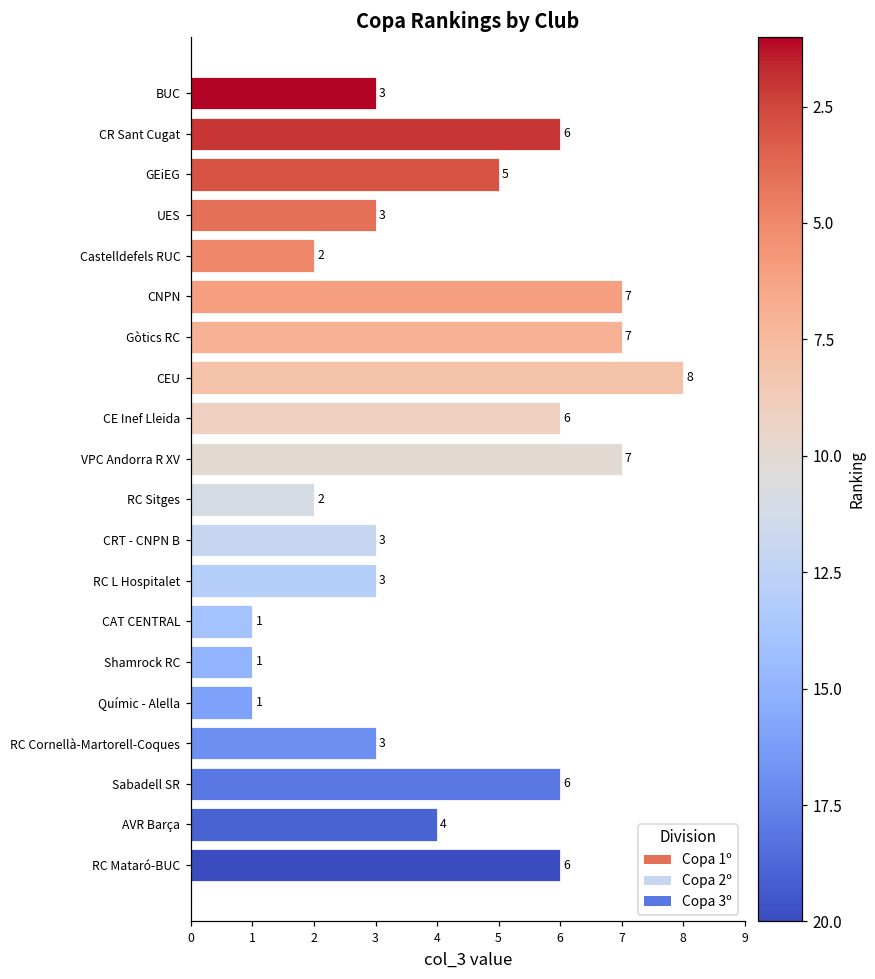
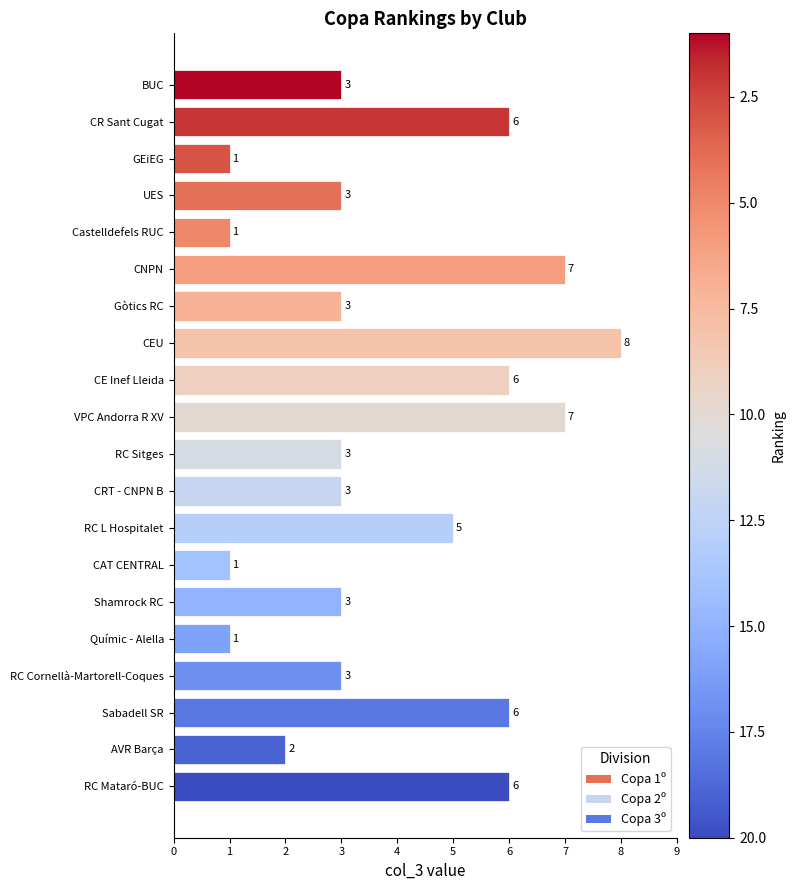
  {
    "BUC": 3,
    "CR Sant Cugat": 6,
-   "GEiEG": 5,
+   "GEiEG": 1,
    "UES": 3,
-   "Castelldefels RUC": 2,
+   "Castelldefels RUC": 1,
    "CNPN": 7,
-   "Gòtics RC": 7,
+   "Gòtics RC": 3,
    "CEU": 8,
    "CE Inef Lleida": 6,
    "VPC Andorra R XV": 7,
-   "RC Sitges": 2,
+   "RC Sitges": 3,
    "CRT - CNPN B": 3,
-   "RC L Hospitalet": 3,
+   "RC L Hospitalet": 5,
    "CAT CENTRAL": 1,
-   "Shamrock RC": 1,
+   "Shamrock RC": 3,
    "Químic - Alella": 1,
    "RC Cornellà-Martorell-Coques": 3,
    "Sabadell SR": 6,
-   "AVR Barça": 4,
+   "AVR Barça": 2,
    "RC Mataró-BUC": 6
  }
